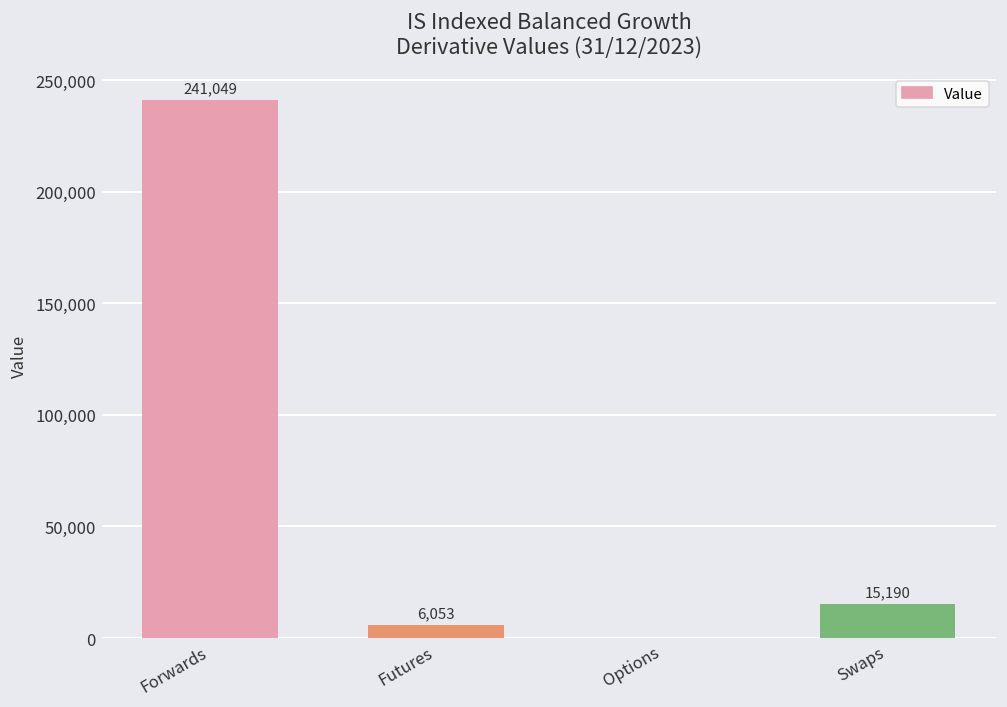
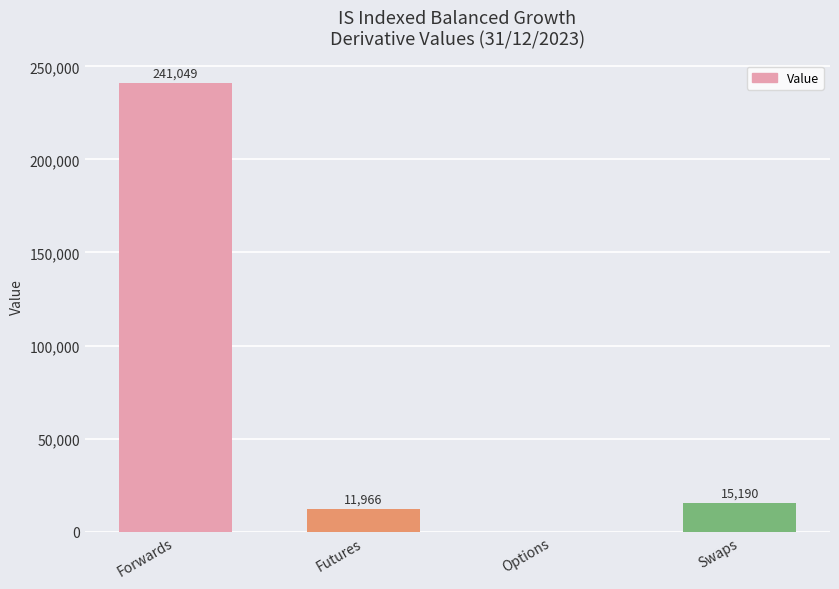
  {
    "Forwards": "241,049",
-   "Futures": "6,053",
+   "Futures": "11,966",
    "Swaps": "15,190"
  }
